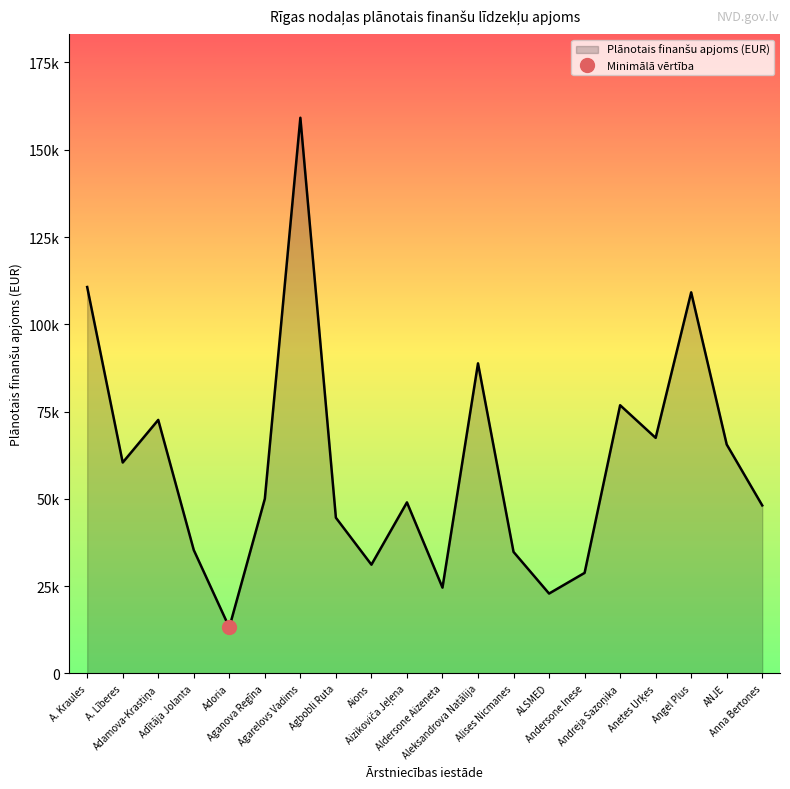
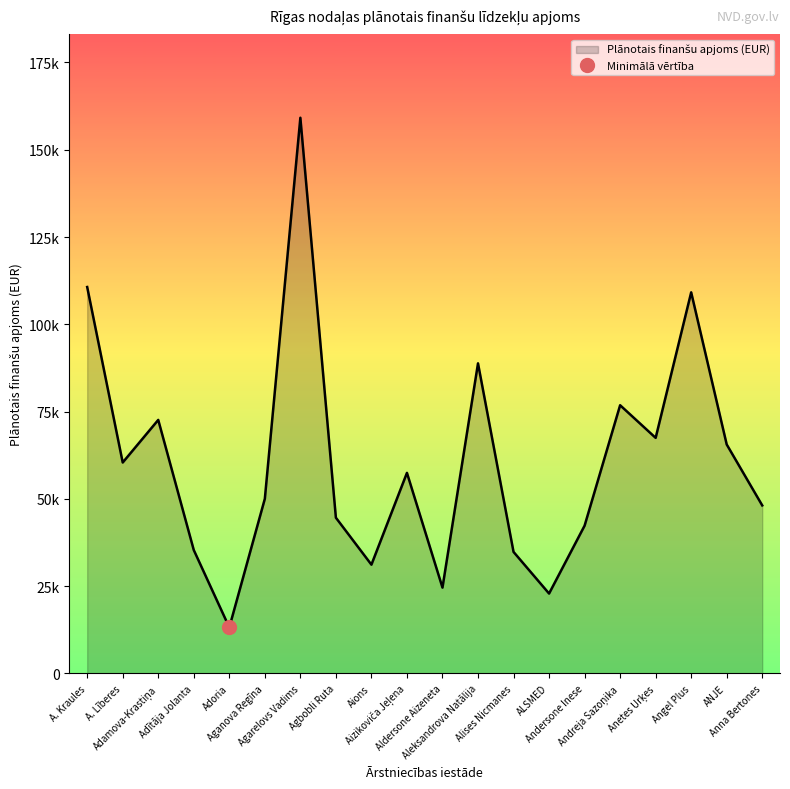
  {
    "Plānotais finanšu apjoms (EUR)": {
      "A. Kraules": 111000,
      "A. Līberes": 60000,
      "Adamova-Krastiņa": 73000,
      "Adītāja Jolanta": 35000,
      "Aganova Regīna": 50000,
      "Agarelovs Vadims": 159000,
      "Agbobli Ruta": 45000,
      "Aions": 31000,
-     "Aizikoviča Jeļena": 49000,
+     "Aizikoviča Jeļena": 57000,
      "Aldersone Aizeneta": 25000,
      "Aleksandrova Natālija": 89000,
      "Alises Nicmanes": 35000,
      "ALSMED": 23000,
-     "Andersone Inese": 29000,
+     "Andersone Inese": 42000,
      "Andreja Sazoņika": 77000,
      "Anetes Urķes": 67000,
      "Angel Plus": 109000,
      "ANJE": 66000,
      "Anna Bertones": 48000
    }
  }
